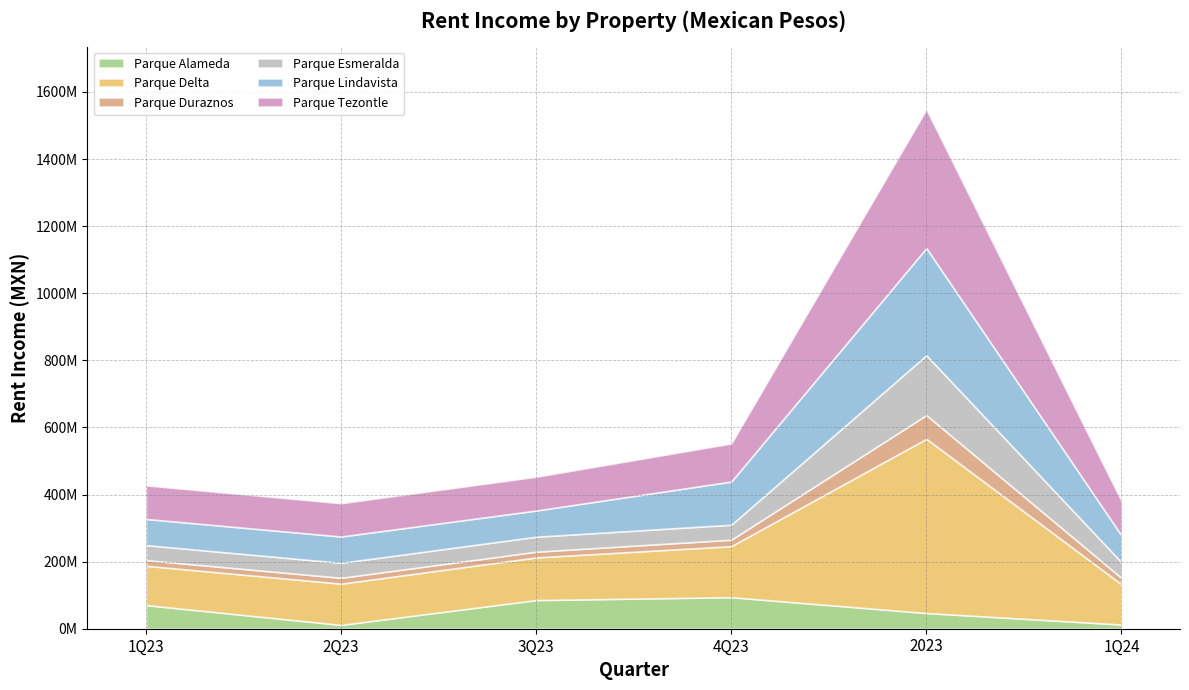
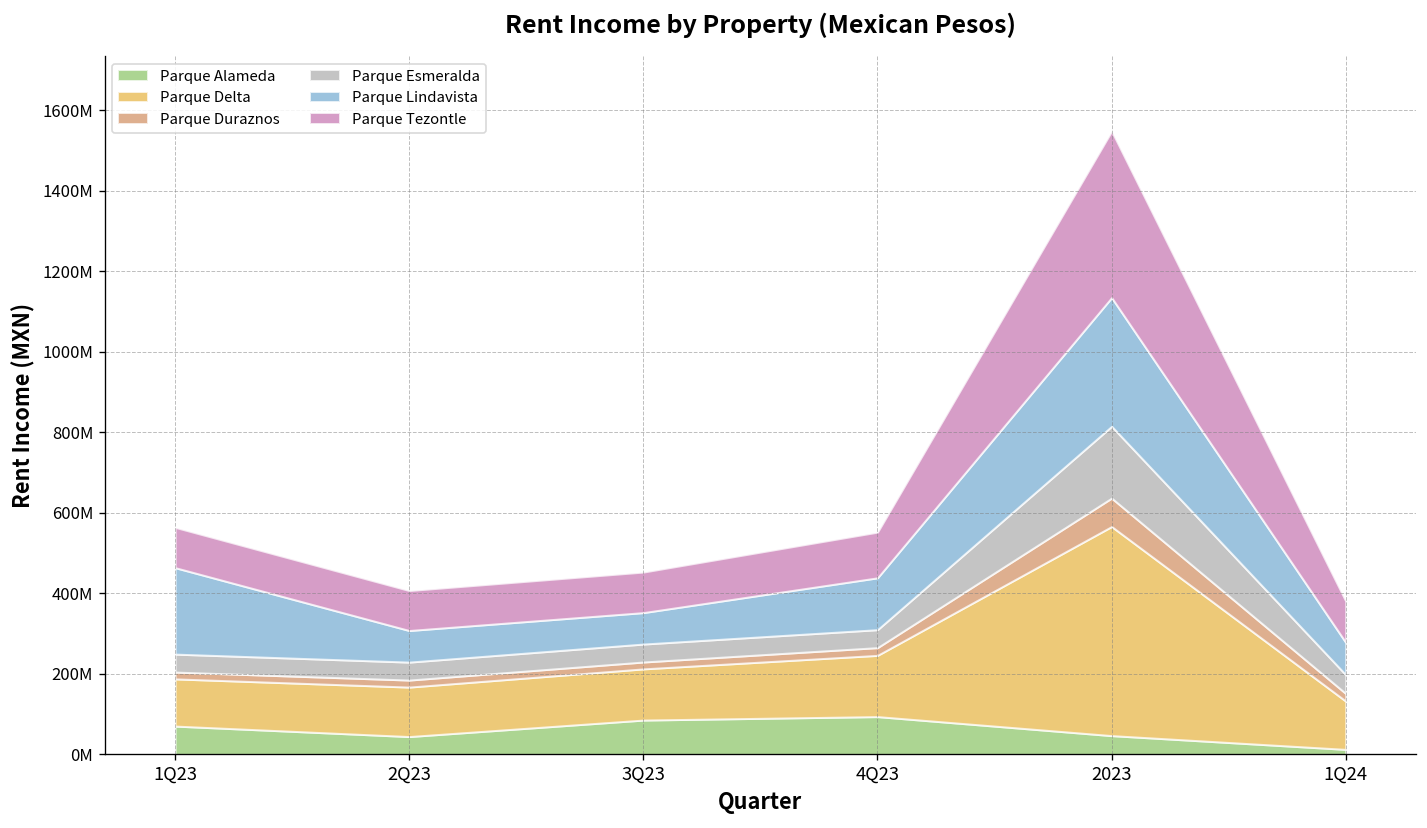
  {
    "Parque Alameda": {
      "1Q23": 70000000,
-     "2Q23": 10000000,
+     "2Q23": 40000000,
      "3Q23": 90000000,
      "4Q23": 90000000,
      "2023": 50000000,
      "1Q24": 10000000
    },
    "Parque Lindavista": {
-     "1Q23": 80000000,
+     "1Q23": 210000000,
      "2Q23": 80000000,
      "3Q23": 80000000,
      "4Q23": 130000000,
      "2023": 320000000,
      "1Q24": 80000000
    }
  }
